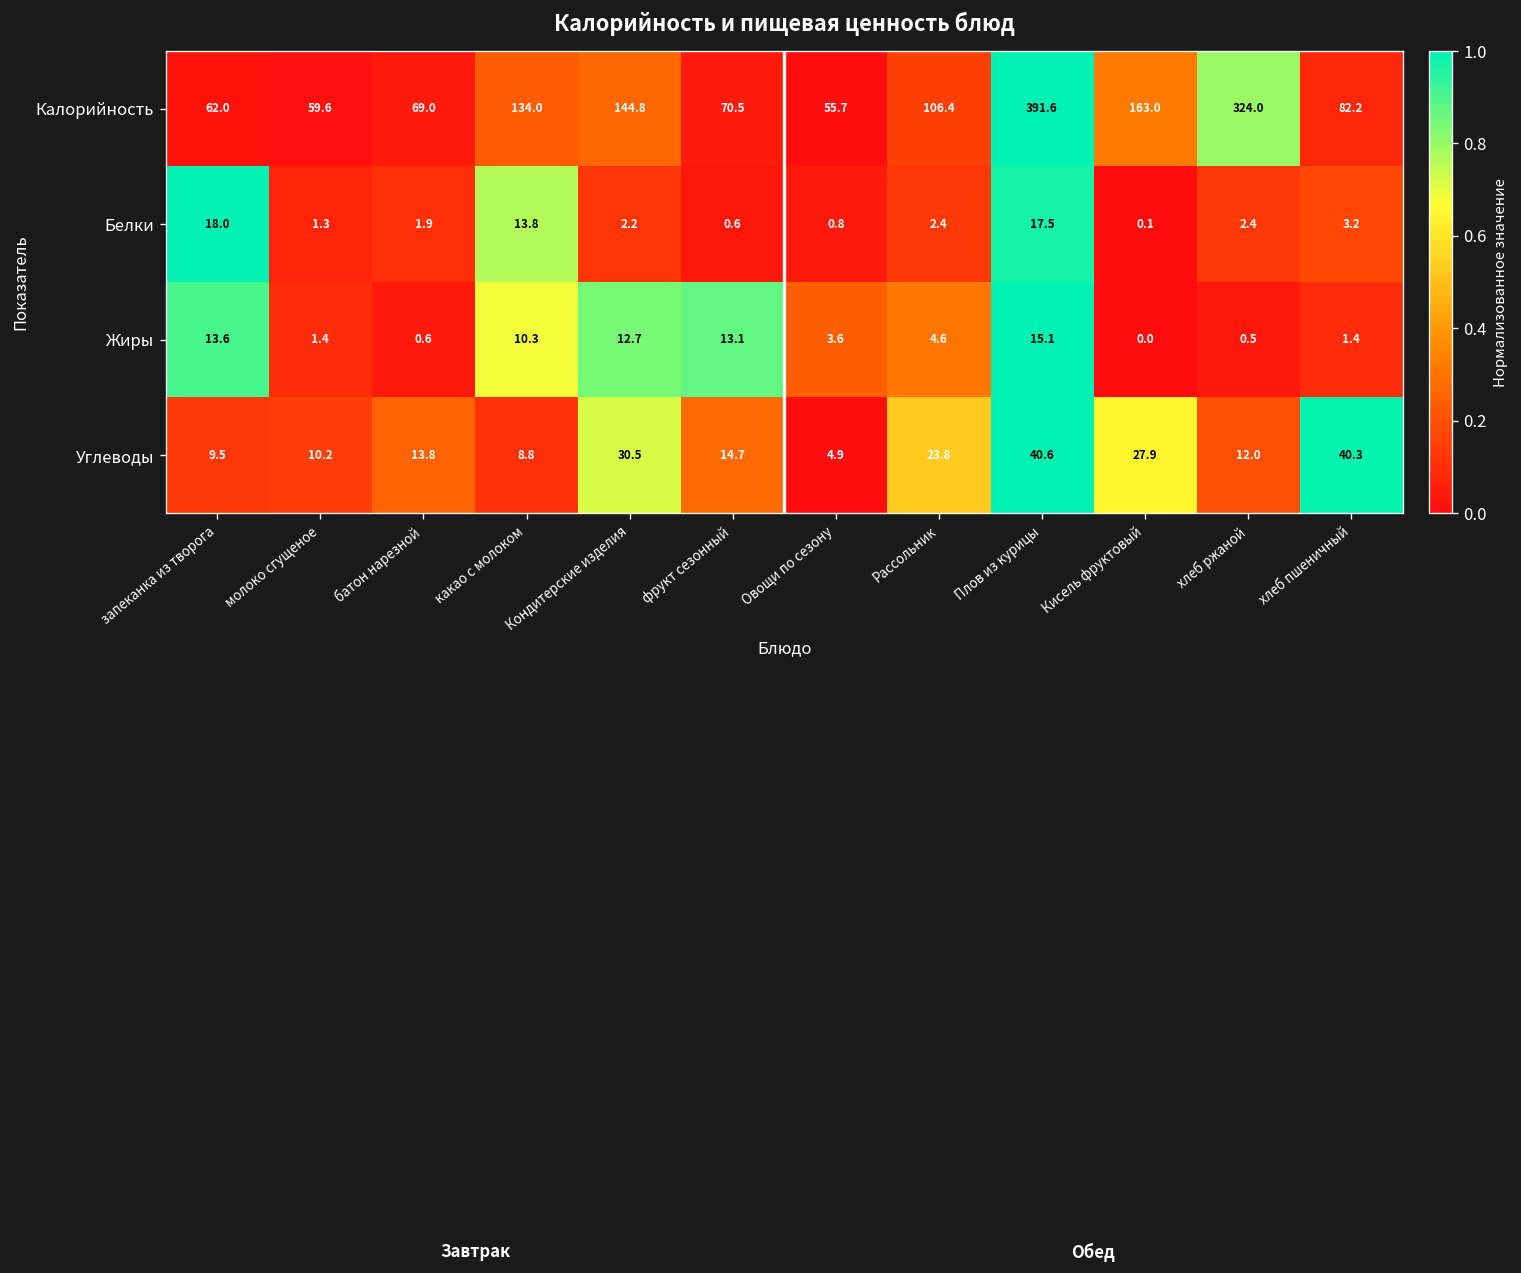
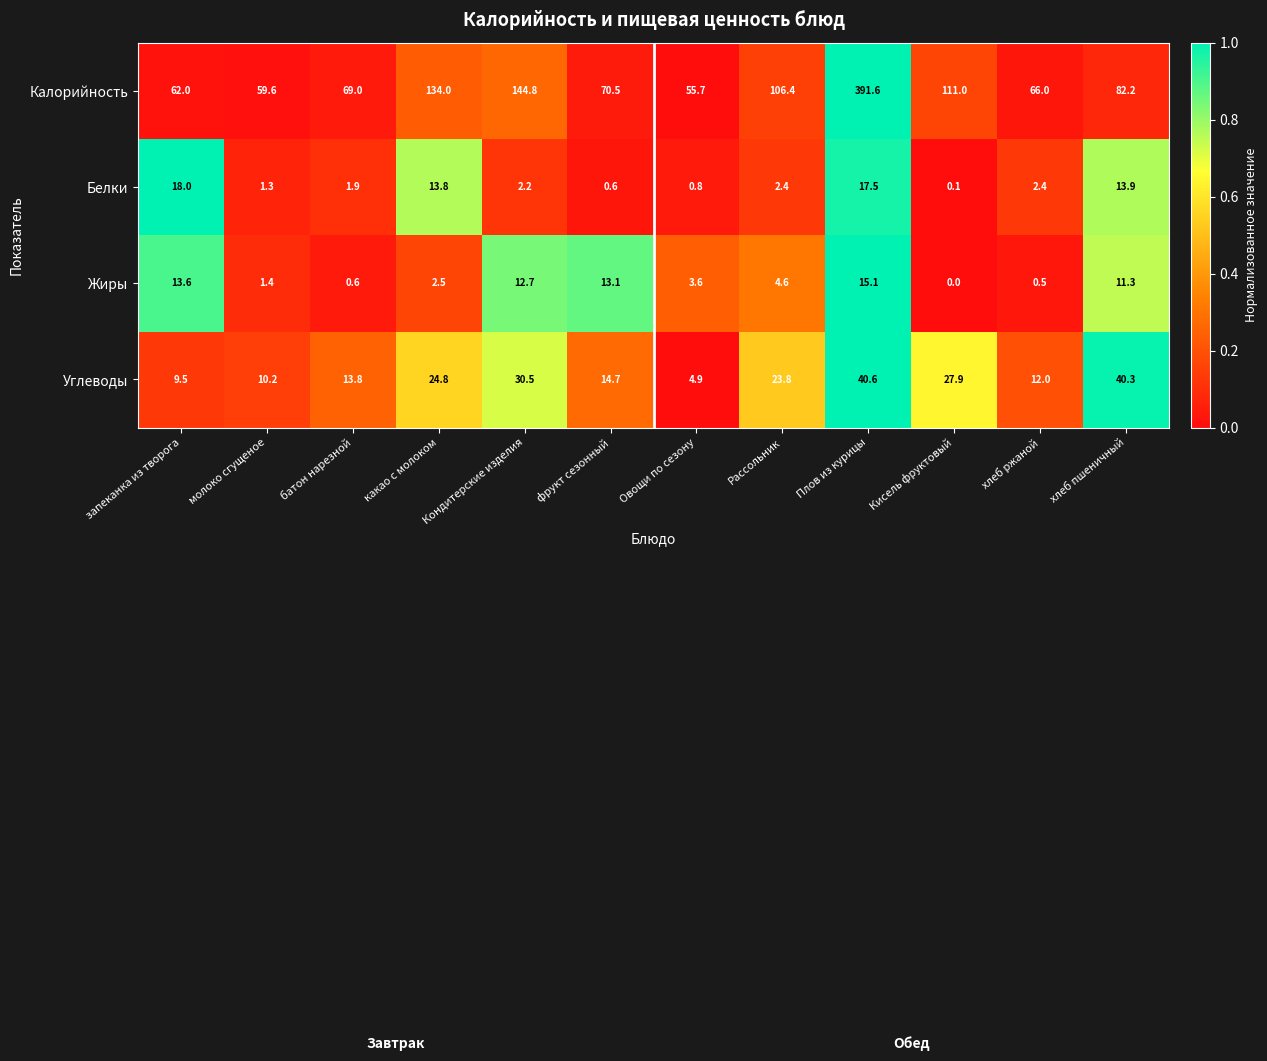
  {
    "Калорийность": {
      "запеканка из творога": 62.0,
      "молоко сгущеное": 59.6,
      "батон нарезной": 69.0,
      "какао с молоком": 134.0,
      "Кондитерские изделия": 144.8,
      "фрукт сезонный": 70.5,
      "Овощи по сезону": 55.7,
      "Рассольник": 106.4,
      "Плов из курицы": 391.6,
-     "Кисель фруктовый": 163.0,
-     "хлеб ржаной": 324.0,
+     "Кисель фруктовый": 111.0,
+     "хлеб ржаной": 66.0,
      "хлеб пшеничный": 82.2
    },
    "Белки": {
      "запеканка из творога": 18.0,
      "молоко сгущеное": 1.3,
      "батон нарезной": 1.9,
      "какао с молоком": 13.8,
      "Кондитерские изделия": 2.2,
      "фрукт сезонный": 0.6,
      "Овощи по сезону": 0.8,
      "Рассольник": 2.4,
      "Плов из курицы": 17.5,
      "Кисель фруктовый": 0.1,
      "хлеб ржаной": 2.4,
-     "хлеб пшеничный": 3.2
+     "хлеб пшеничный": 13.9
    },
    "Жиры": {
      "запеканка из творога": 13.6,
      "молоко сгущеное": 1.4,
      "батон нарезной": 0.6,
-     "какао с молоком": 10.3,
+     "какао с молоком": 2.5,
      "Кондитерские изделия": 12.7,
      "фрукт сезонный": 13.1,
      "Овощи по сезону": 3.6,
      "Рассольник": 4.6,
      "Плов из курицы": 15.1,
      "Кисель фруктовый": 0.0,
      "хлеб ржаной": 0.5,
-     "хлеб пшеничный": 1.4
+     "хлеб пшеничный": 11.3
    },
    "Углеводы": {
      "запеканка из творога": 9.5,
      "молоко сгущеное": 10.2,
      "батон нарезной": 13.8,
-     "какао с молоком": 8.8,
+     "какао с молоком": 24.8,
      "Кондитерские изделия": 30.5,
      "фрукт сезонный": 14.7,
      "Овощи по сезону": 4.9,
      "Рассольник": 23.8,
      "Плов из курицы": 40.6,
      "Кисель фруктовый": 27.9,
      "хлеб ржаной": 12.0,
      "хлеб пшеничный": 40.3
    }
  }
